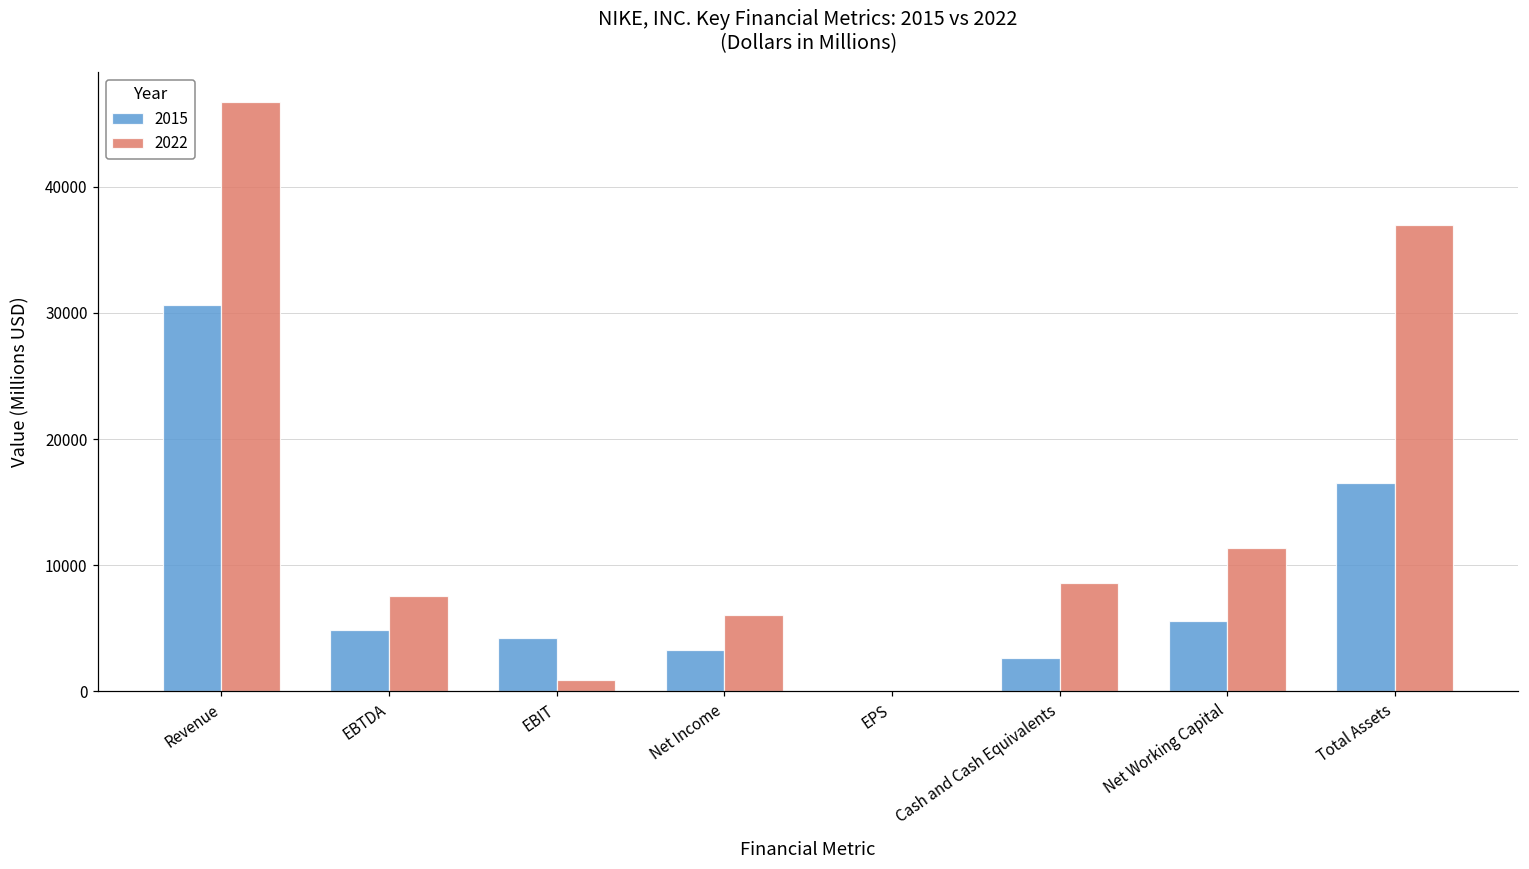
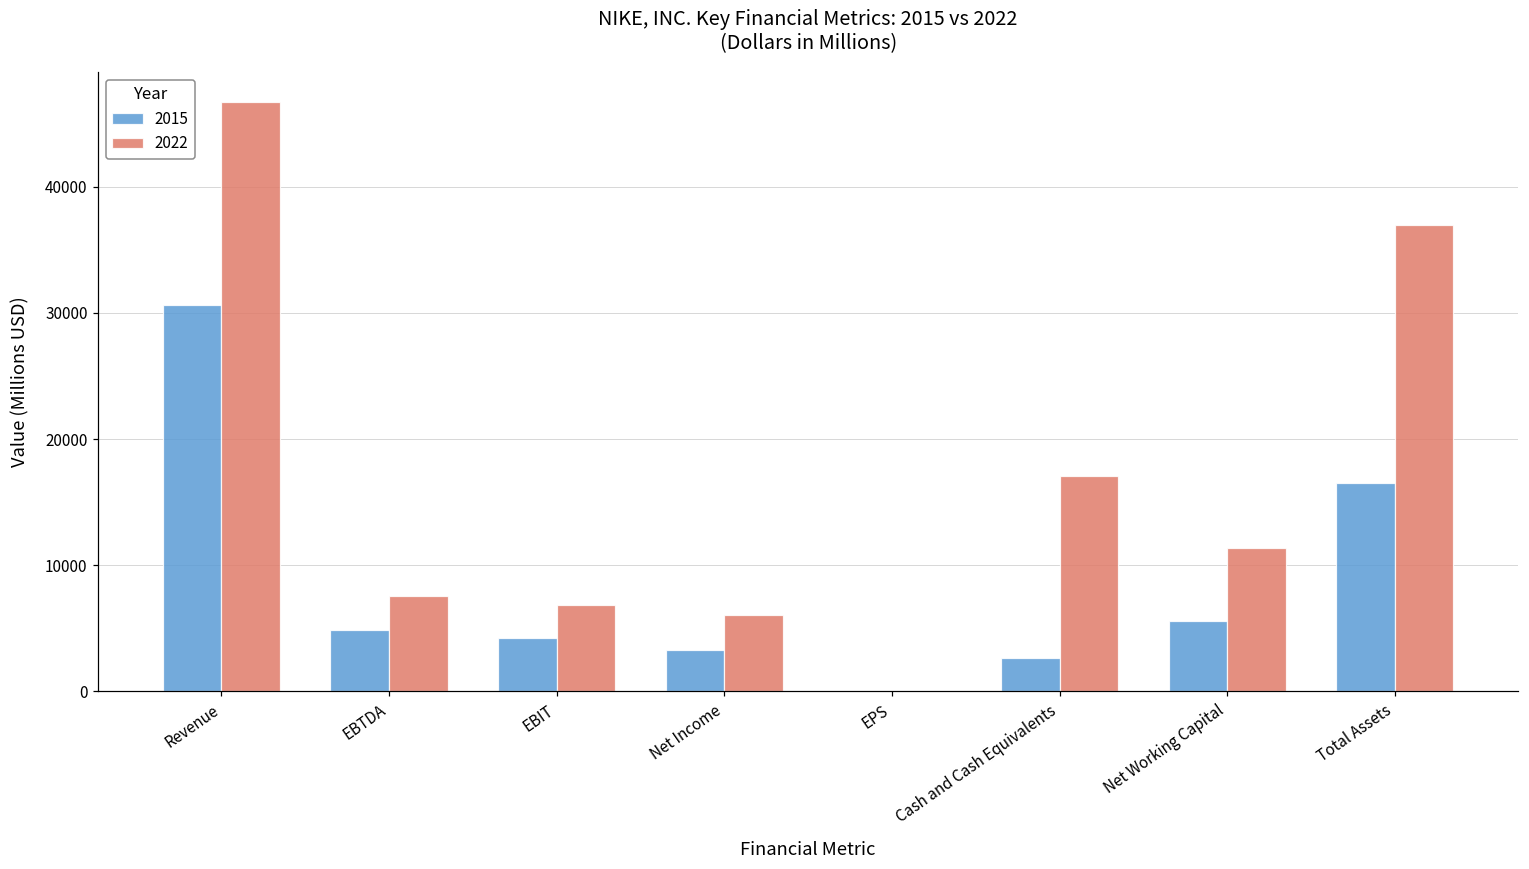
  {
    "2015": {
      "Revenue": 30600,
      "EBTDA": 4800,
      "EBIT": 4200,
      "Net Income": 3300,
      "Cash and Cash Equivalents": 2600,
      "Net Working Capital": 5600,
      "Total Assets": 16500
    },
    "2022": {
      "Revenue": 46700,
      "EBTDA": 7600,
-     "EBIT": 900,
+     "EBIT": 6900,
      "Net Income": 6000,
-     "Cash and Cash Equivalents": 8600,
+     "Cash and Cash Equivalents": 17100,
      "Net Working Capital": 11300,
      "Total Assets": 37000
    }
  }
